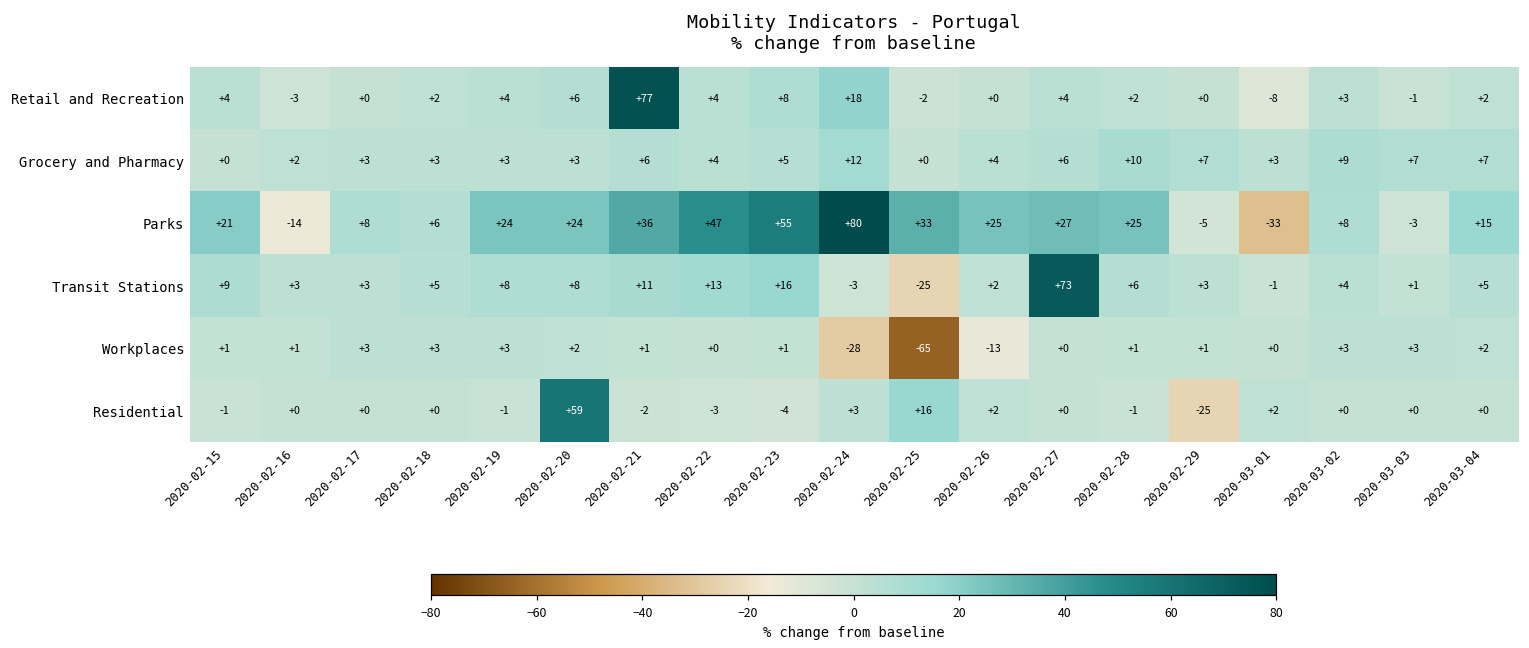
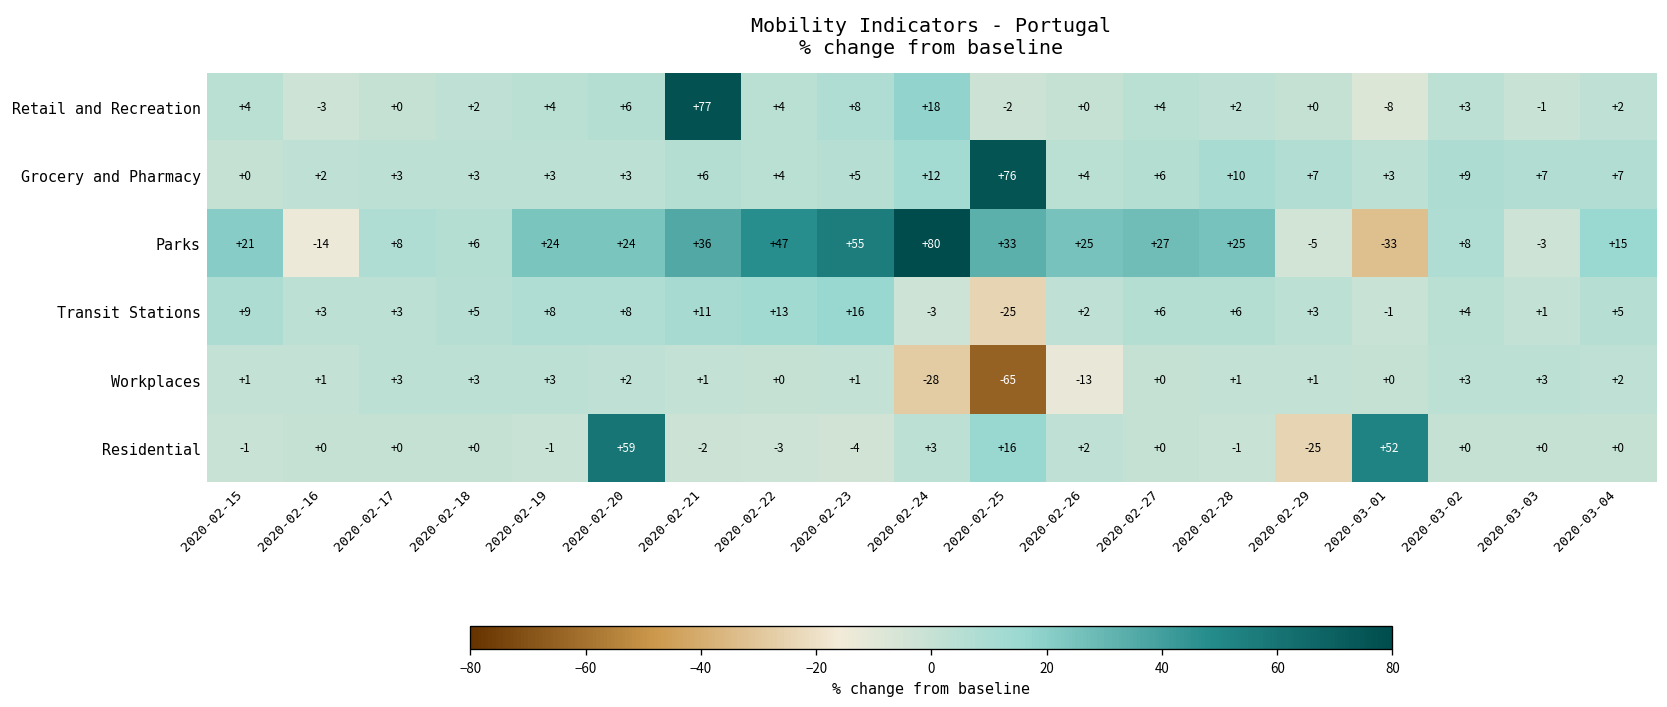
  {
    "Retail and Recreation": {
      "2020-02-15": "+4",
      "2020-02-16": "-3",
      "2020-02-17": "+0",
      "2020-02-18": "+2",
      "2020-02-19": "+4",
      "2020-02-20": "+6",
      "2020-02-21": "+77",
      "2020-02-22": "+4",
      "2020-02-23": "+8",
      "2020-02-24": "+18",
      "2020-02-25": "-2",
      "2020-02-26": "+0",
      "2020-02-27": "+4",
      "2020-02-28": "+2",
      "2020-02-29": "+0",
      "2020-03-01": "-8",
      "2020-03-02": "+3",
      "2020-03-03": "-1",
      "2020-03-04": "+2"
    },
    "Grocery and Pharmacy": {
      "2020-02-15": "+0",
      "2020-02-16": "+2",
      "2020-02-17": "+3",
      "2020-02-18": "+3",
      "2020-02-19": "+3",
      "2020-02-20": "+3",
      "2020-02-21": "+6",
      "2020-02-22": "+4",
      "2020-02-23": "+5",
      "2020-02-24": "+12",
-     "2020-02-25": "+0",
+     "2020-02-25": "+76",
      "2020-02-26": "+4",
      "2020-02-27": "+6",
      "2020-02-28": "+10",
      "2020-02-29": "+7",
      "2020-03-01": "+3",
      "2020-03-02": "+9",
      "2020-03-03": "+7",
      "2020-03-04": "+7"
    },
    "Parks": {
      "2020-02-15": "+21",
      "2020-02-16": "-14",
      "2020-02-17": "+8",
      "2020-02-18": "+6",
      "2020-02-19": "+24",
      "2020-02-20": "+24",
      "2020-02-21": "+36",
      "2020-02-22": "+47",
      "2020-02-23": "+55",
      "2020-02-24": "+80",
      "2020-02-25": "+33",
      "2020-02-26": "+25",
      "2020-02-27": "+27",
      "2020-02-28": "+25",
      "2020-02-29": "-5",
      "2020-03-01": "-33",
      "2020-03-02": "+8",
      "2020-03-03": "-3",
      "2020-03-04": "+15"
    },
    "Transit Stations": {
      "2020-02-15": "+9",
      "2020-02-16": "+3",
      "2020-02-17": "+3",
      "2020-02-18": "+5",
      "2020-02-19": "+8",
      "2020-02-20": "+8",
      "2020-02-21": "+11",
      "2020-02-22": "+13",
      "2020-02-23": "+16",
      "2020-02-24": "-3",
      "2020-02-25": "-25",
      "2020-02-26": "+2",
-     "2020-02-27": "+73",
+     "2020-02-27": "+6",
      "2020-02-28": "+6",
      "2020-02-29": "+3",
      "2020-03-01": "-1",
      "2020-03-02": "+4",
      "2020-03-03": "+1",
      "2020-03-04": "+5"
    },
    "Workplaces": {
      "2020-02-15": "+1",
      "2020-02-16": "+1",
      "2020-02-17": "+3",
      "2020-02-18": "+3",
      "2020-02-19": "+3",
      "2020-02-20": "+2",
      "2020-02-21": "+1",
      "2020-02-22": "+0",
      "2020-02-23": "+1",
      "2020-02-24": "-28",
      "2020-02-25": "-65",
      "2020-02-26": "-13",
      "2020-02-27": "+0",
      "2020-02-28": "+1",
      "2020-02-29": "+1",
      "2020-03-01": "+0",
      "2020-03-02": "+3",
      "2020-03-03": "+3",
      "2020-03-04": "+2"
    },
    "Residential": {
      "2020-02-15": "-1",
      "2020-02-16": "+0",
      "2020-02-17": "+0",
      "2020-02-18": "+0",
      "2020-02-19": "-1",
      "2020-02-20": "+59",
      "2020-02-21": "-2",
      "2020-02-22": "-3",
      "2020-02-23": "-4",
      "2020-02-24": "+3",
      "2020-02-25": "+16",
      "2020-02-26": "+2",
      "2020-02-27": "+0",
      "2020-02-28": "-1",
      "2020-02-29": "-25",
-     "2020-03-01": "+2",
+     "2020-03-01": "+52",
      "2020-03-02": "+0",
      "2020-03-03": "+0",
      "2020-03-04": "+0"
    }
  }
